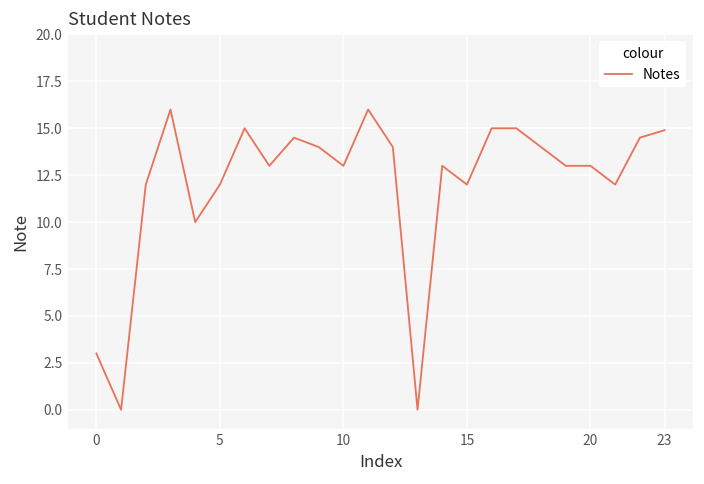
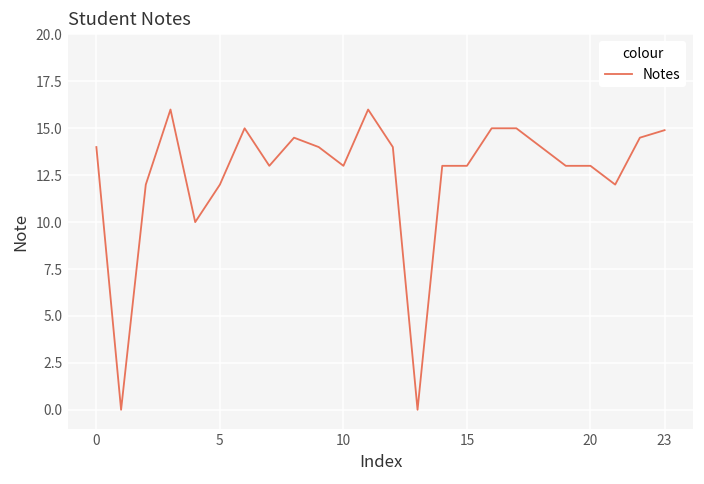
  {
-   "0": 3,
+   "0": 14,
    "5": 12,
    "10": 13,
-   "15": 12,
+   "15": 13,
    "20": 13,
    "23": 15
  }
